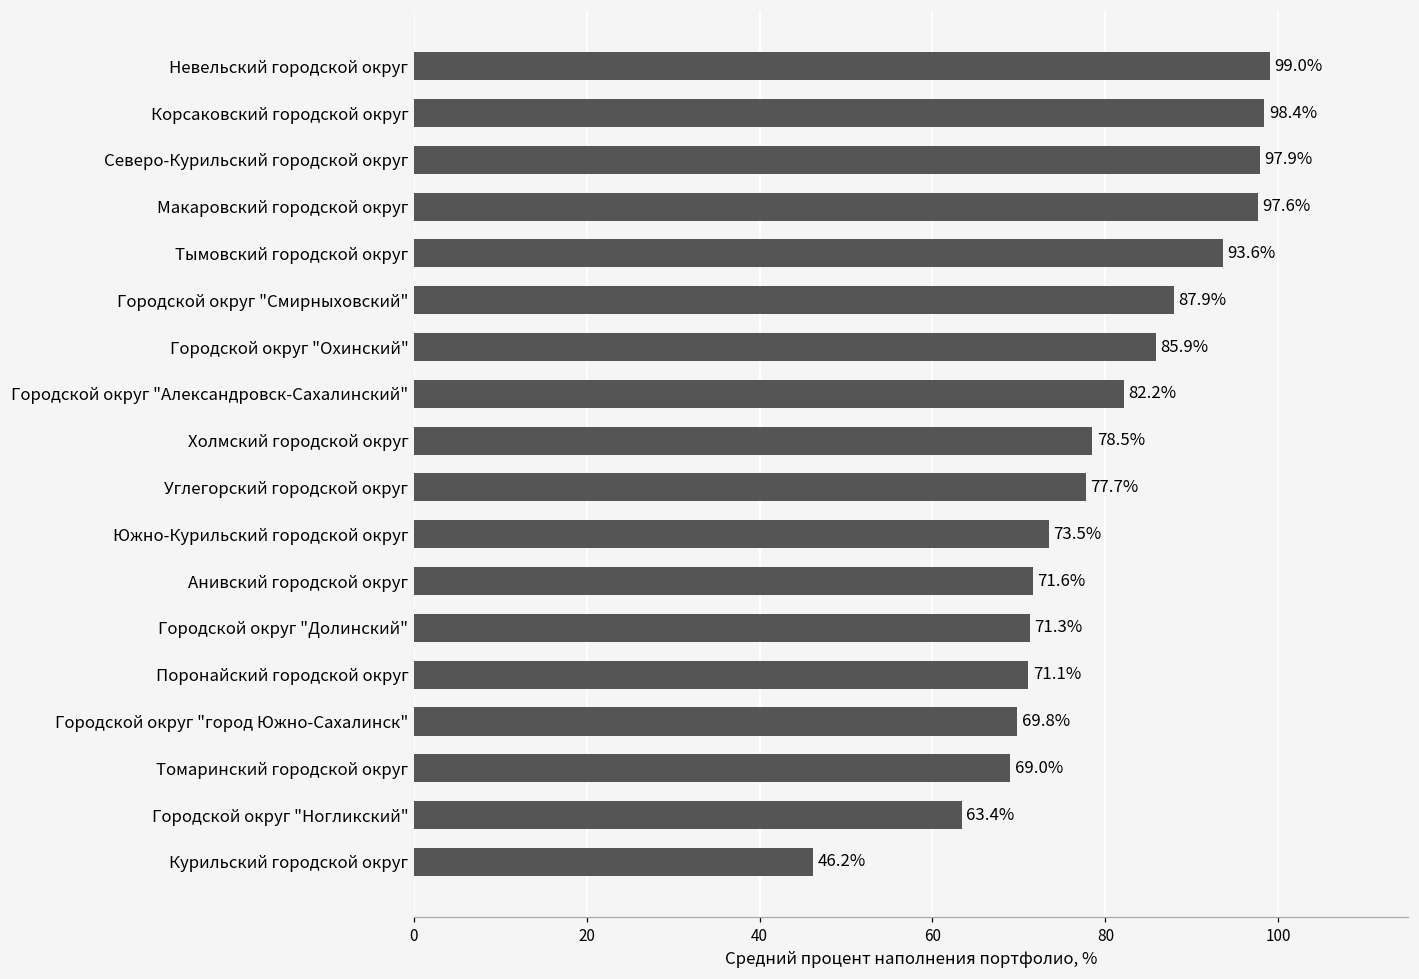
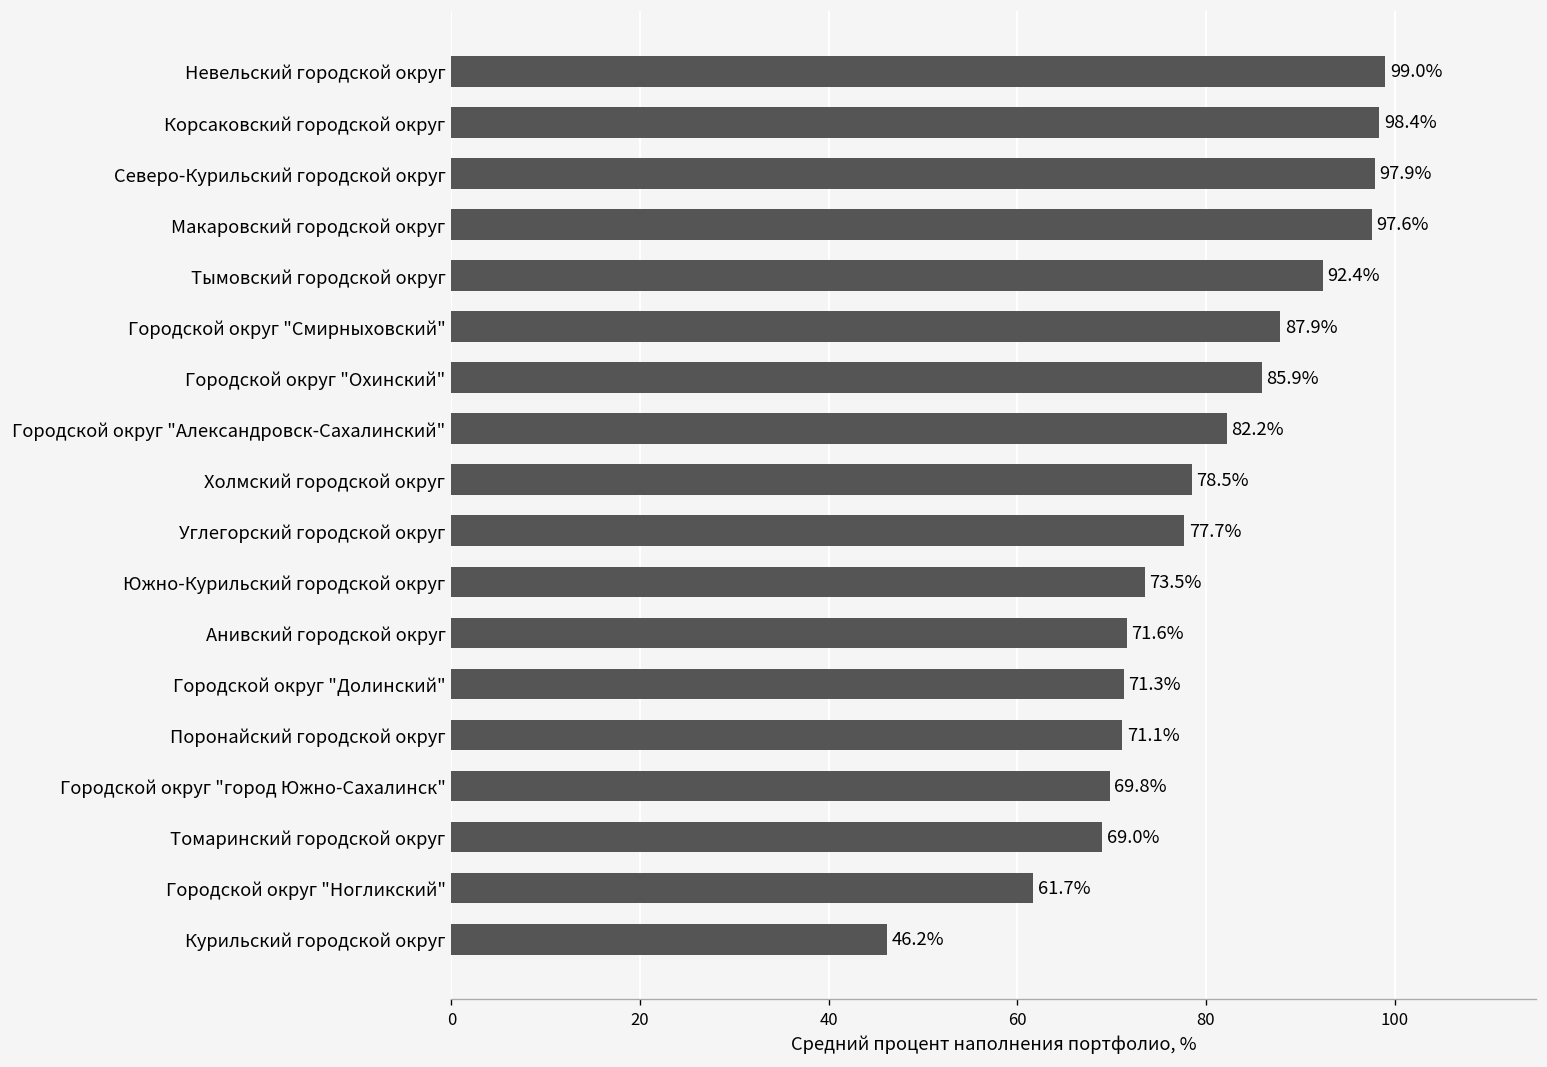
  {
    "Невельский городской округ": "99.0%",
    "Корсаковский городской округ": "98.4%",
    "Северо-Курильский городской округ": "97.9%",
    "Макаровский городской округ": "97.6%",
-   "Тымовский городской округ": "93.6%",
+   "Тымовский городской округ": "92.4%",
    "Городской округ \"Смирныховский\"": "87.9%",
    "Городской округ \"Охинский\"": "85.9%",
    "Городской округ \"Александровск-Сахалинский\"": "82.2%",
    "Холмский городской округ": "78.5%",
    "Углегорский городской округ": "77.7%",
    "Южно-Курильский городской округ": "73.5%",
    "Анивский городской округ": "71.6%",
    "Городской округ \"Долинский\"": "71.3%",
    "Поронайский городской округ": "71.1%",
    "Городской округ \"город Южно-Сахалинск\"": "69.8%",
    "Томаринский городской округ": "69.0%",
-   "Городской округ \"Ногликский\"": "63.4%",
+   "Городской округ \"Ногликский\"": "61.7%",
    "Курильский городской округ": "46.2%"
  }
